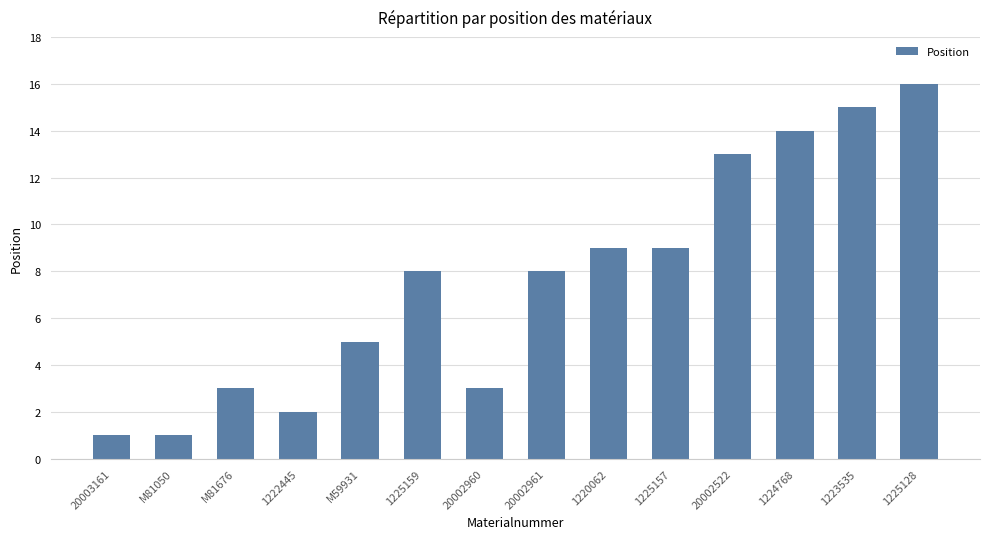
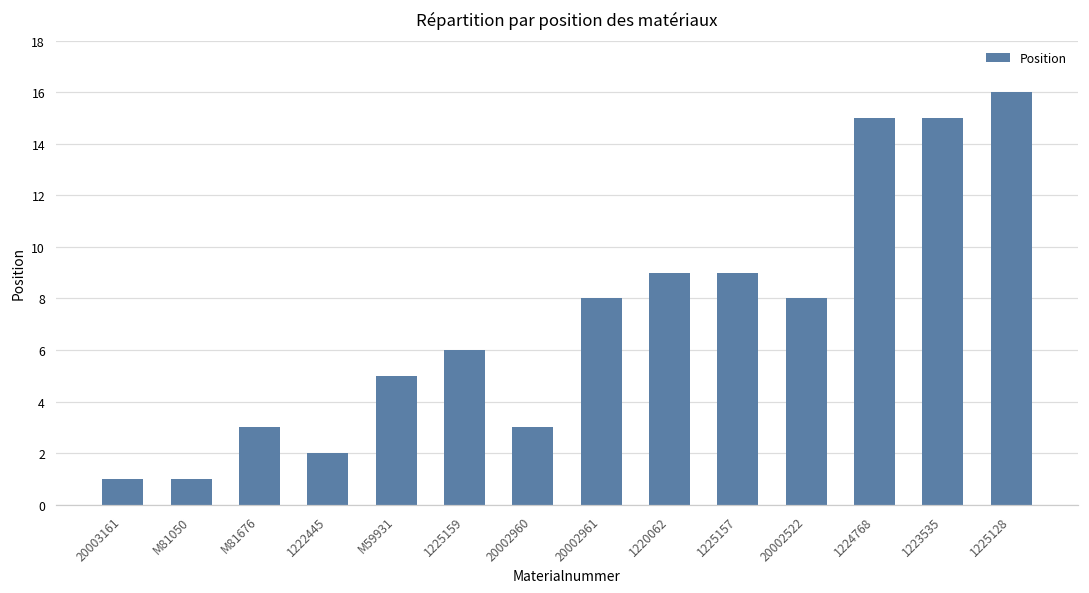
  {
    "20003161": 1,
    "M81050": 1,
    "M81676": 3,
    "1222445": 2,
    "M59931": 5,
-   "1225159": 8,
+   "1225159": 6,
    "20002960": 3,
    "20002961": 8,
    "1220062": 9,
    "1225157": 9,
-   "20002522": 13,
-   "1224768": 14,
+   "20002522": 8,
+   "1224768": 15,
    "1223535": 15,
    "1225128": 16
  }
